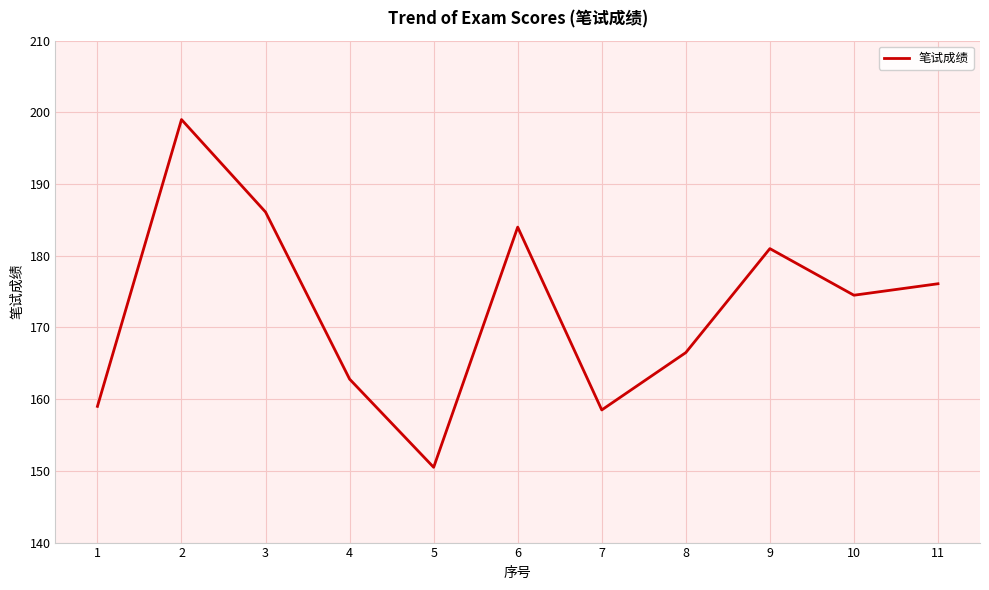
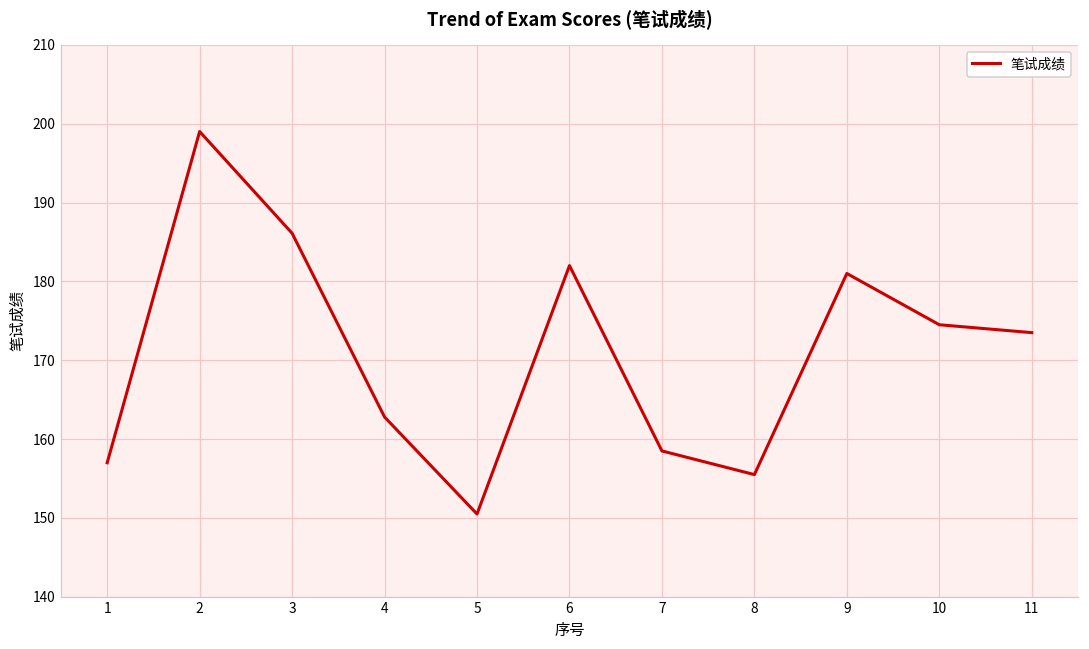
  {
-   "1": 159,
+   "1": 157,
    "2": 199,
    "3": 186,
    "4": 163,
    "5": 151,
-   "6": 184,
+   "6": 182,
    "7": 159,
-   "8": 167,
+   "8": 156,
    "9": 181,
    "10": 175,
-   "11": 176
+   "11": 174
  }
